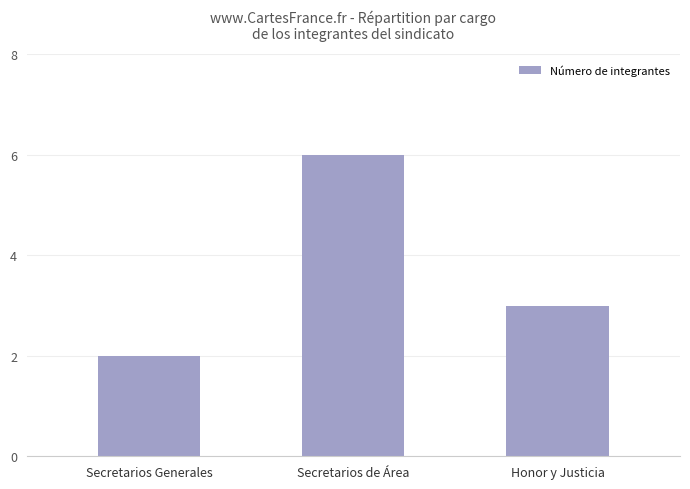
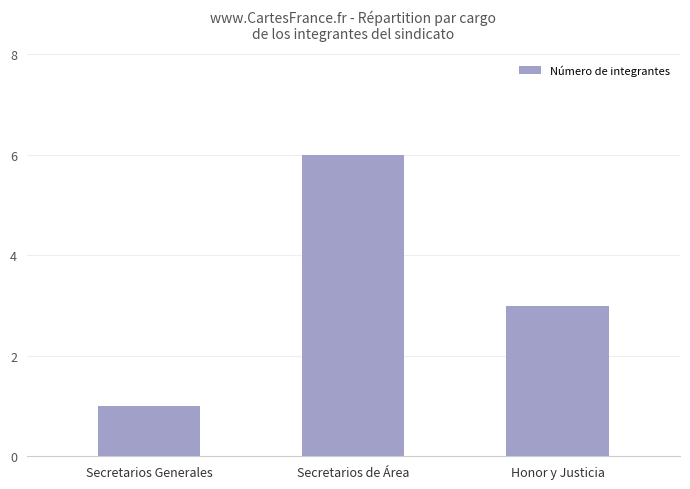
  {
-   "Secretarios Generales": 2,
+   "Secretarios Generales": 1,
    "Secretarios de Área": 6,
    "Honor y Justicia": 3
  }
